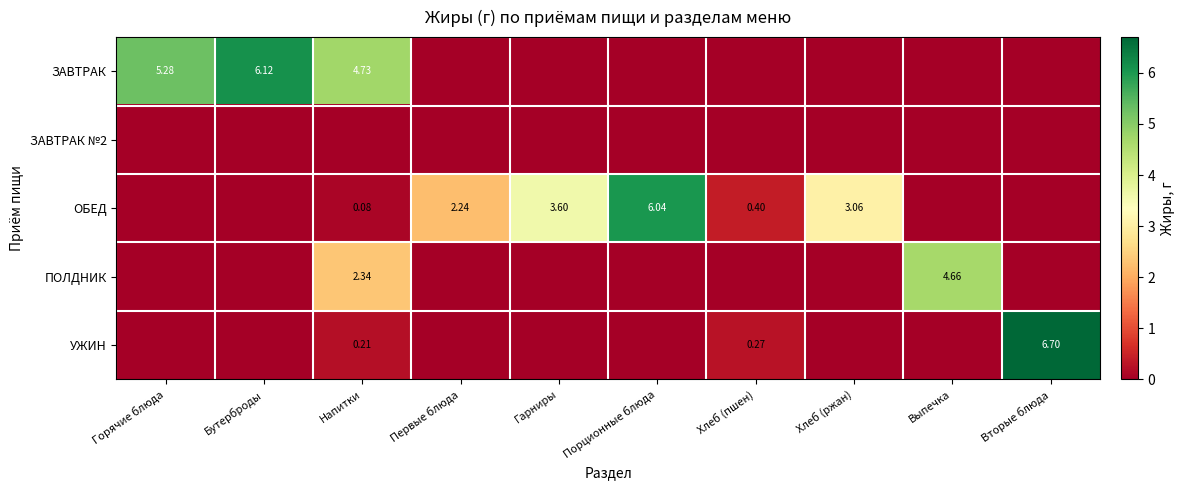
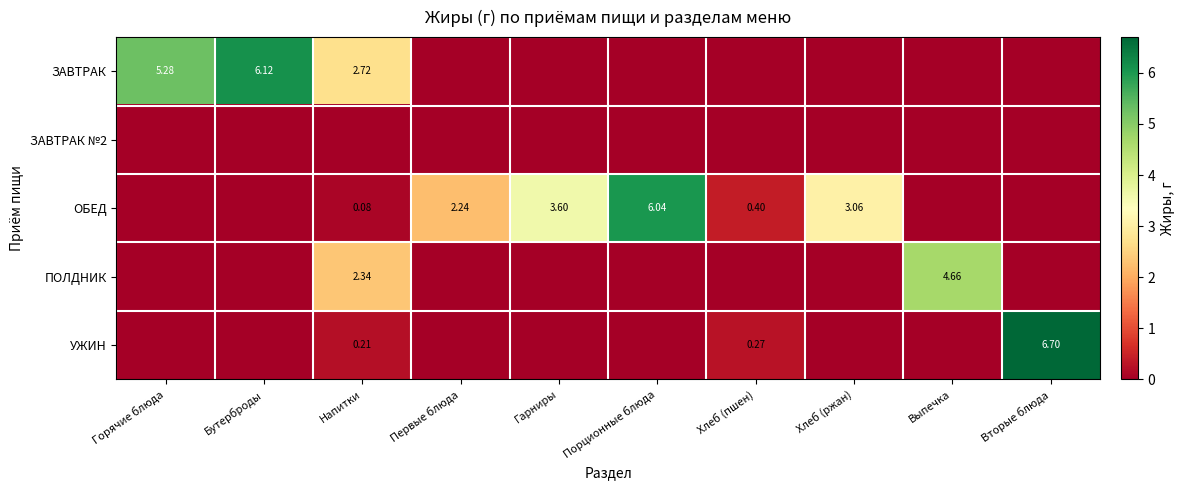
  {
    "ЗАВТРАК": {
      "Горячие блюда": 5.28,
      "Бутерброды": 6.12,
-     "Напитки": 4.73
+     "Напитки": 2.72
    },
    "ОБЕД": {
      "Напитки": 0.08,
      "Первые блюда": 2.24,
      "Гарниры": 3.60,
      "Порционные блюда": 6.04,
      "Хлеб (пшен)": 0.40,
      "Хлеб (ржан)": 3.06
    },
    "ПОЛДНИК": {
      "Напитки": 2.34,
      "Выпечка": 4.66
    },
    "УЖИН": {
      "Напитки": 0.21,
      "Хлеб (пшен)": 0.27,
      "Вторые блюда": 6.70
    }
  }
